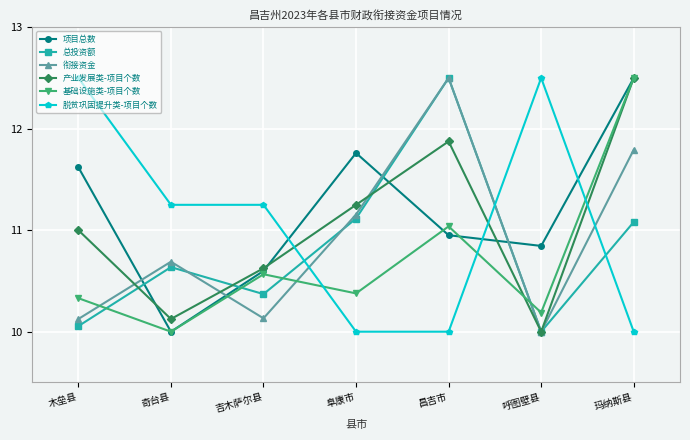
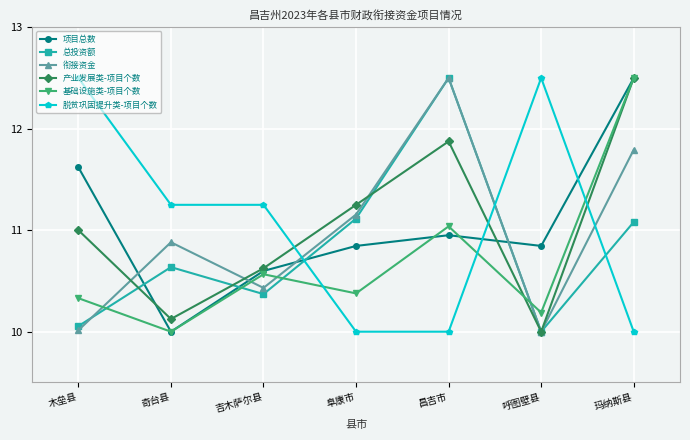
  {
    "项目总数": {
      "木垒县": 11.62,
      "吉木萨尔县": 10.60,
-     "阜康市": 11.76,
+     "阜康市": 10.85,
      "昌吉市": 10.95,
      "呼图壁县": 10.85
    },
    "衔接资金": {
-     "木垒县": 10.13,
-     "奇台县": 10.69,
-     "吉木萨尔县": 10.13,
+     "木垒县": 10.01,
+     "奇台县": 10.88,
+     "吉木萨尔县": 10.43,
      "阜康市": 11.15,
      "玛纳斯县": 11.79
    }
  }
